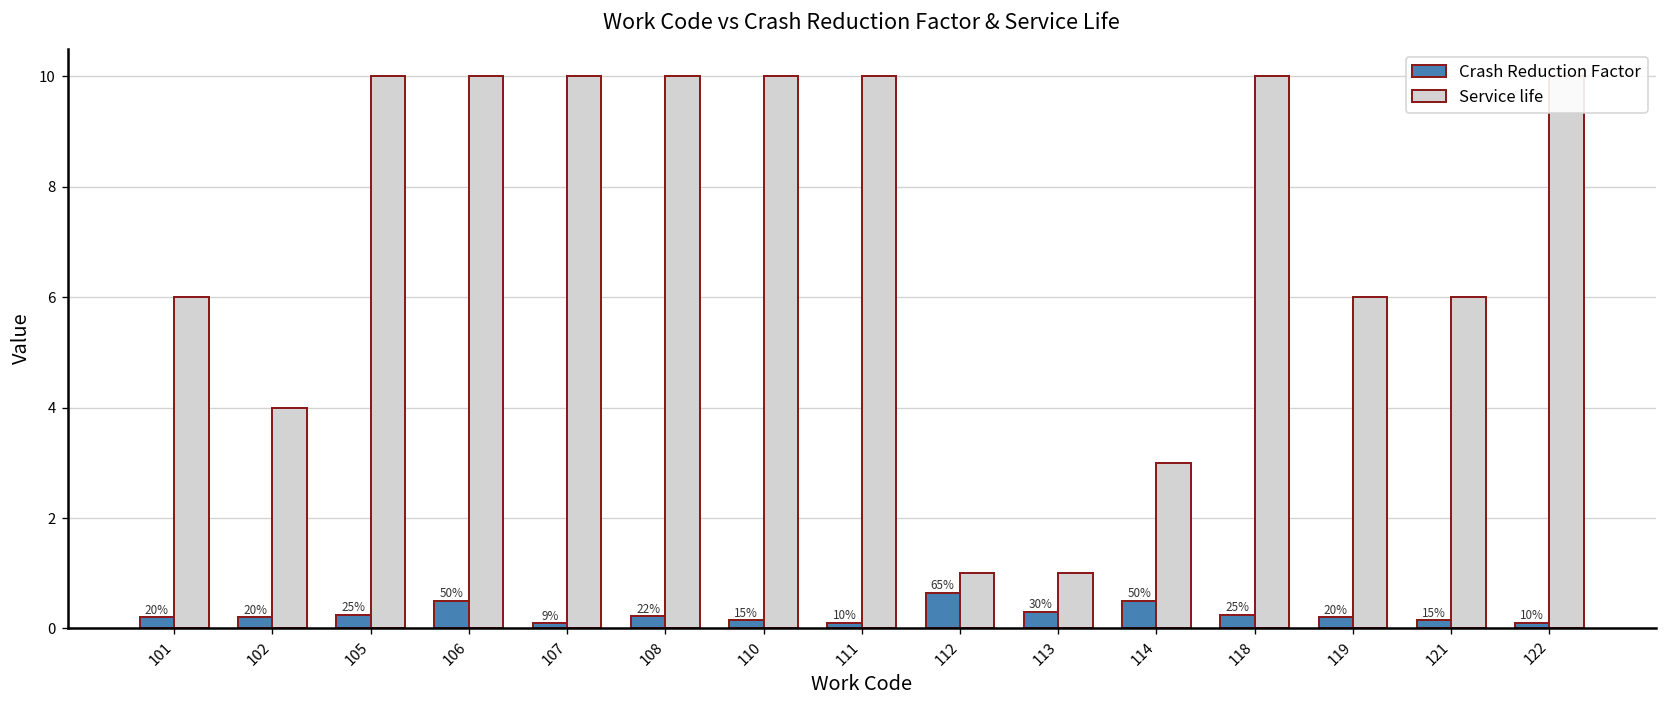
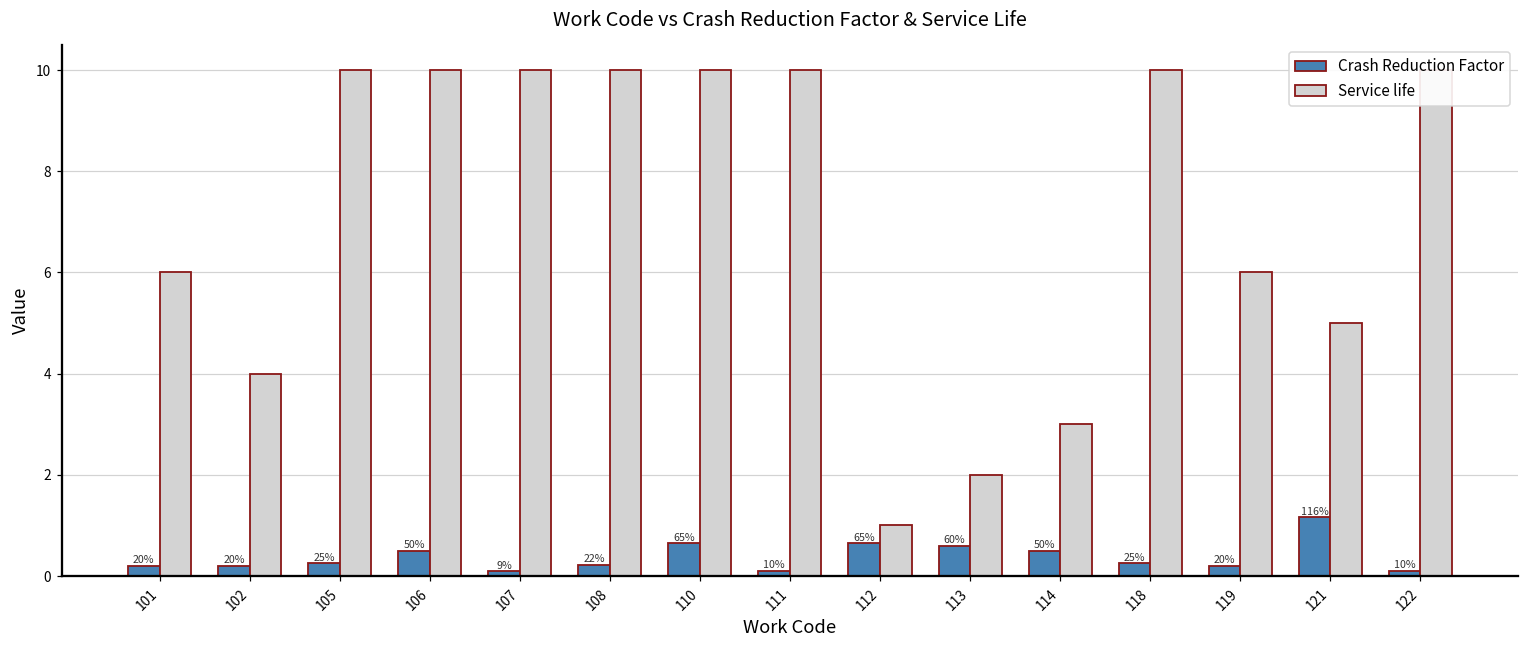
  {
    "Crash Reduction Factor": {
      "101": "20%",
      "102": "20%",
      "105": "25%",
      "106": "50%",
      "107": "9%",
      "108": "22%",
-     "110": "15%",
+     "110": "65%",
      "111": "10%",
      "112": "65%",
-     "113": "30%",
+     "113": "60%",
      "114": "50%",
      "118": "25%",
      "119": "20%",
-     "121": "15%",
+     "121": "116%",
      "122": "10%"
    },
    "Service life": {
      "101": "6",
      "102": "4",
      "105": "10",
      "106": "10",
      "107": "10",
      "108": "10",
      "110": "10",
      "111": "10",
      "112": "1",
-     "113": "1",
+     "113": "2",
      "114": "3",
      "118": "10",
      "119": "6",
-     "121": "6"
+     "121": "5"
    }
  }
